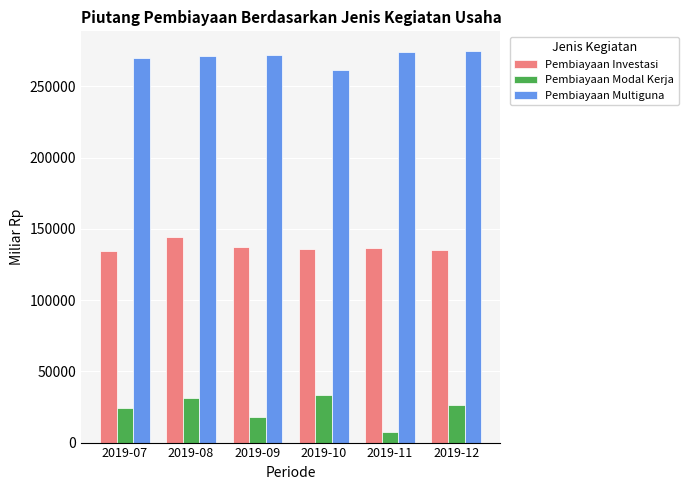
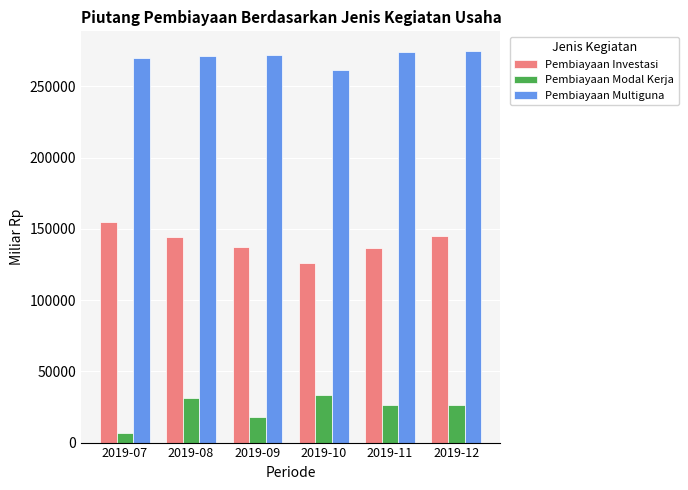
  {
    "Pembiayaan Investasi": {
-     "2019-07": 135000,
+     "2019-07": 155000,
      "2019-08": 144000,
      "2019-09": 137000,
-     "2019-10": 136000,
+     "2019-10": 126000,
      "2019-11": 136000,
-     "2019-12": 135000
+     "2019-12": 145000
    },
    "Pembiayaan Modal Kerja": {
-     "2019-07": 24000,
+     "2019-07": 7000,
      "2019-08": 31000,
      "2019-09": 18000,
      "2019-10": 33000,
-     "2019-11": 7000,
+     "2019-11": 27000,
      "2019-12": 26000
    },
    "Pembiayaan Multiguna": {
      "2019-07": 270000,
      "2019-08": 272000,
      "2019-09": 272000,
      "2019-10": 262000,
      "2019-11": 274000,
      "2019-12": 275000
    }
  }
